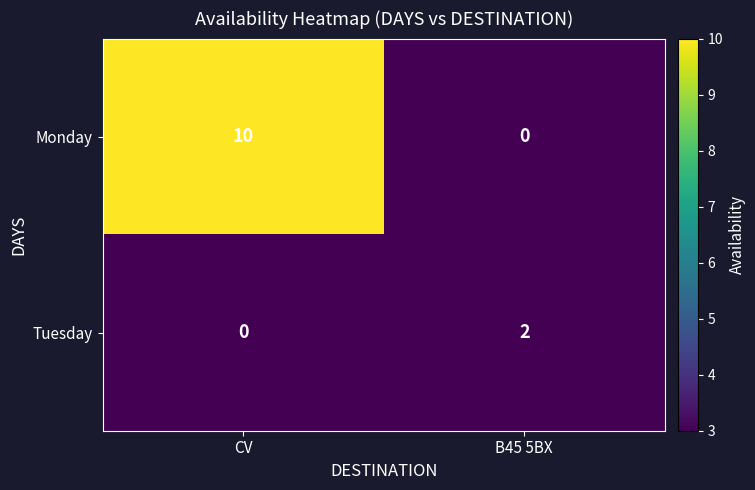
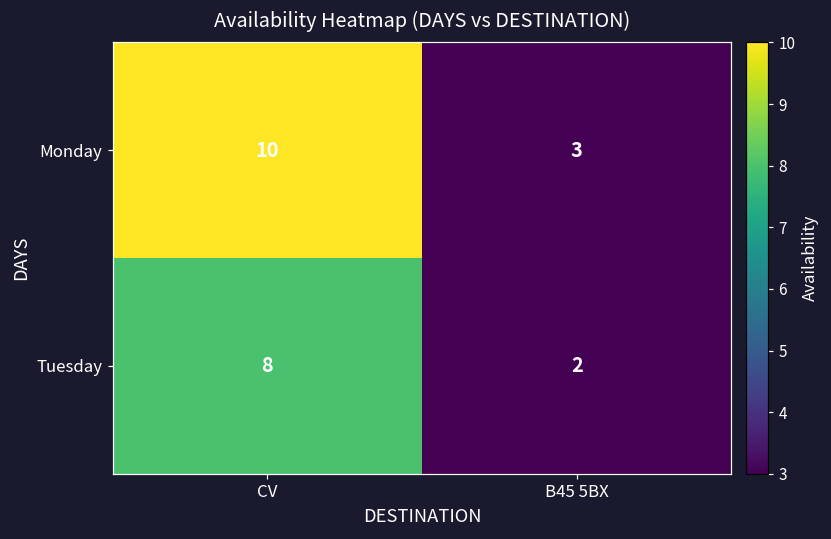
  {
    "Monday": {
      "CV": 10,
-     "B45 5BX": 0
+     "B45 5BX": 3
    },
    "Tuesday": {
-     "CV": 0,
+     "CV": 8,
      "B45 5BX": 2
    }
  }
